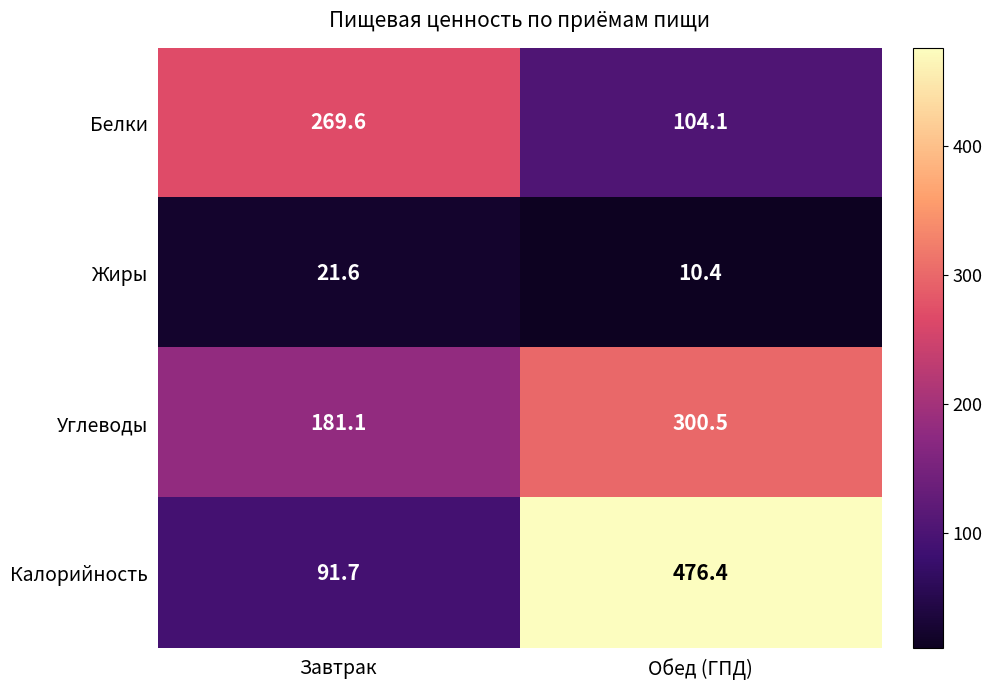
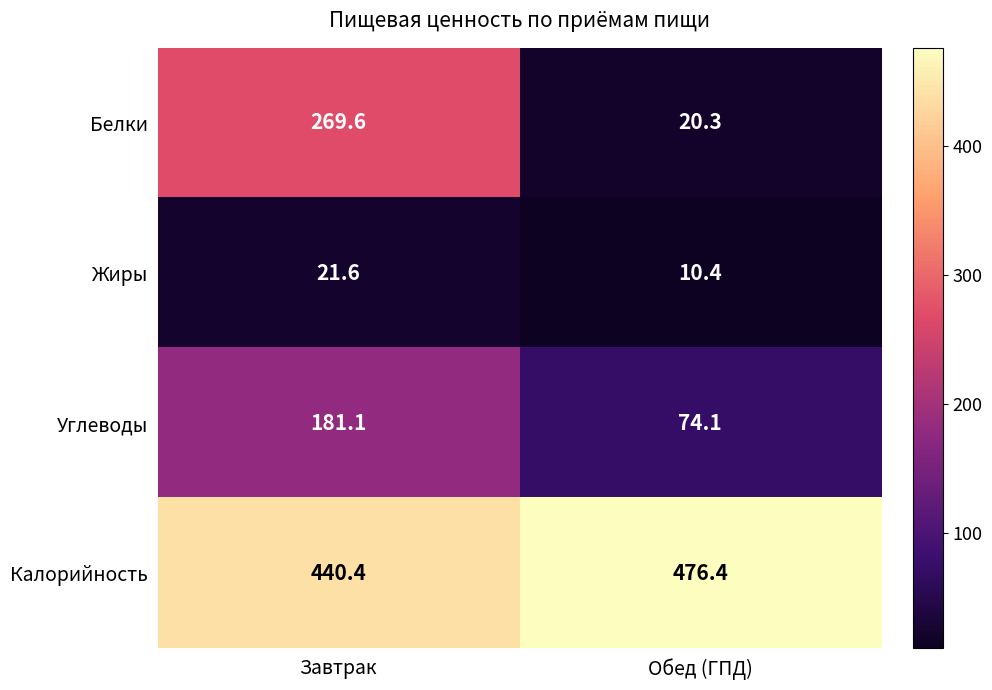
  {
    "Белки": {
      "Завтрак": 269.6,
-     "Обед (ГПД)": 104.1
+     "Обед (ГПД)": 20.3
    },
    "Жиры": {
      "Завтрак": 21.6,
      "Обед (ГПД)": 10.4
    },
    "Углеводы": {
      "Завтрак": 181.1,
-     "Обед (ГПД)": 300.5
+     "Обед (ГПД)": 74.1
    },
    "Калорийность": {
-     "Завтрак": 91.7,
+     "Завтрак": 440.4,
      "Обед (ГПД)": 476.4
    }
  }
